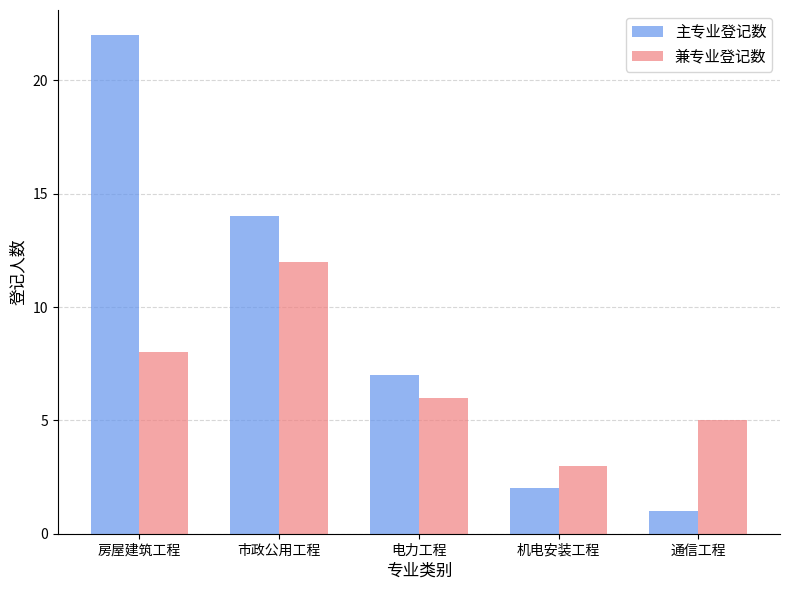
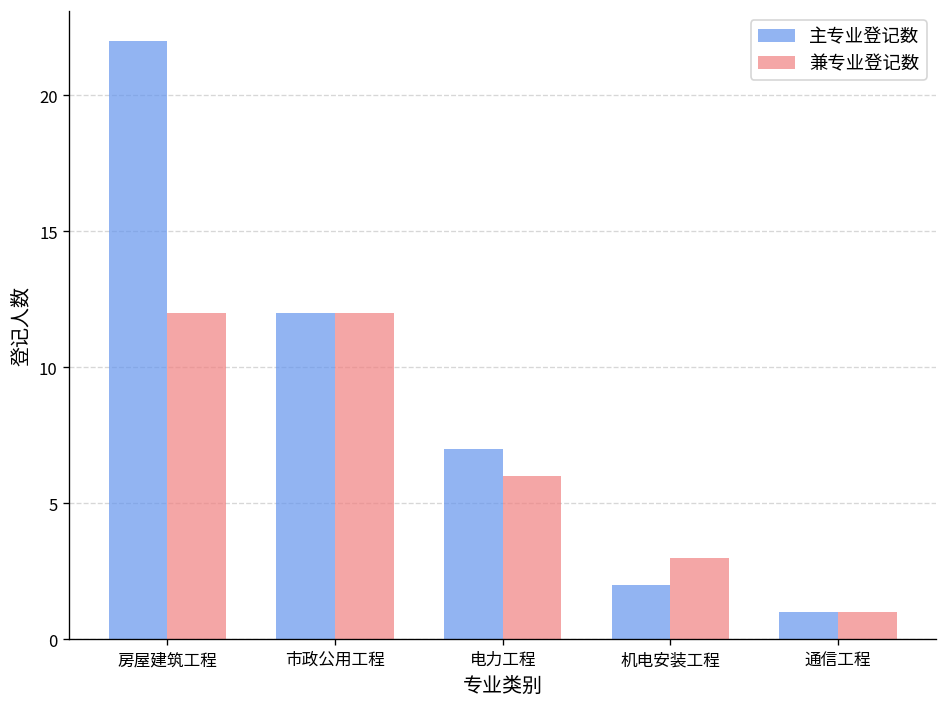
  {
    "主专业登记数": {
      "房屋建筑工程": 22,
-     "市政公用工程": 14,
+     "市政公用工程": 12,
      "电力工程": 7,
      "机电安装工程": 2,
      "通信工程": 1
    },
    "兼专业登记数": {
-     "房屋建筑工程": 8,
+     "房屋建筑工程": 12,
      "市政公用工程": 12,
      "电力工程": 6,
      "机电安装工程": 3,
-     "通信工程": 5
+     "通信工程": 1
    }
  }
